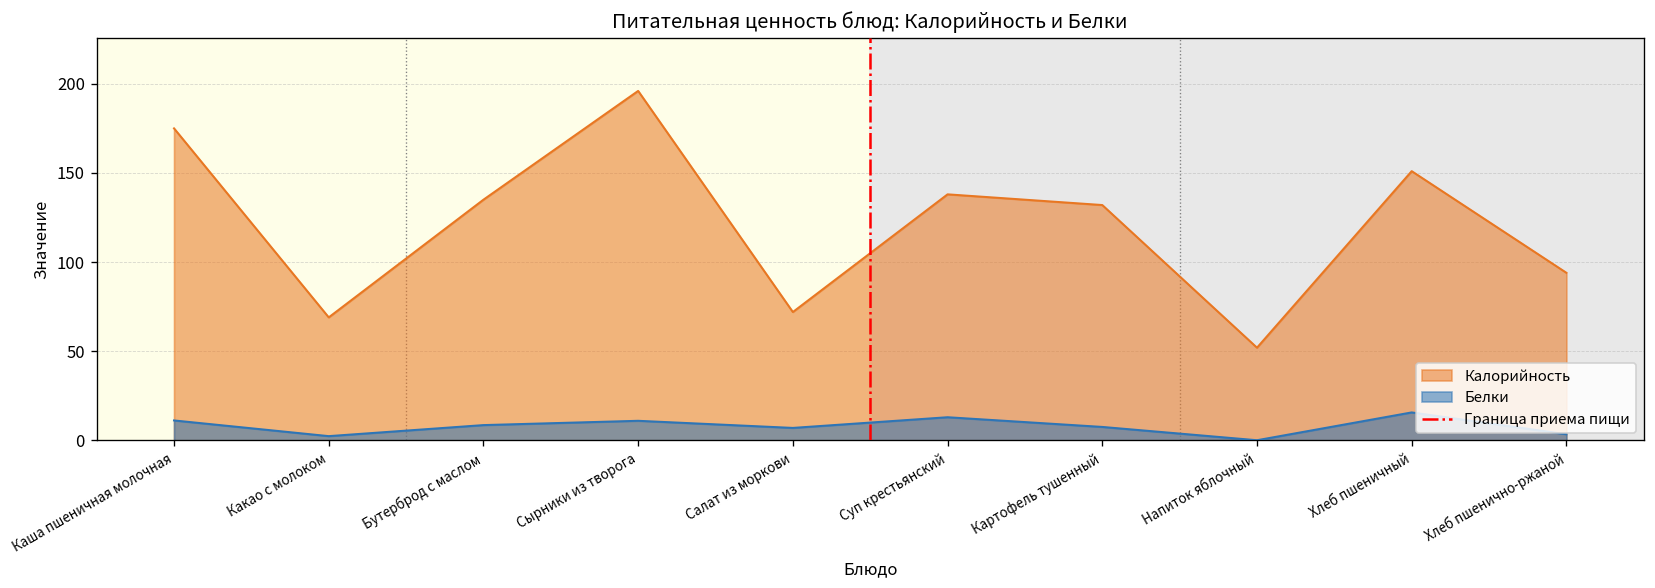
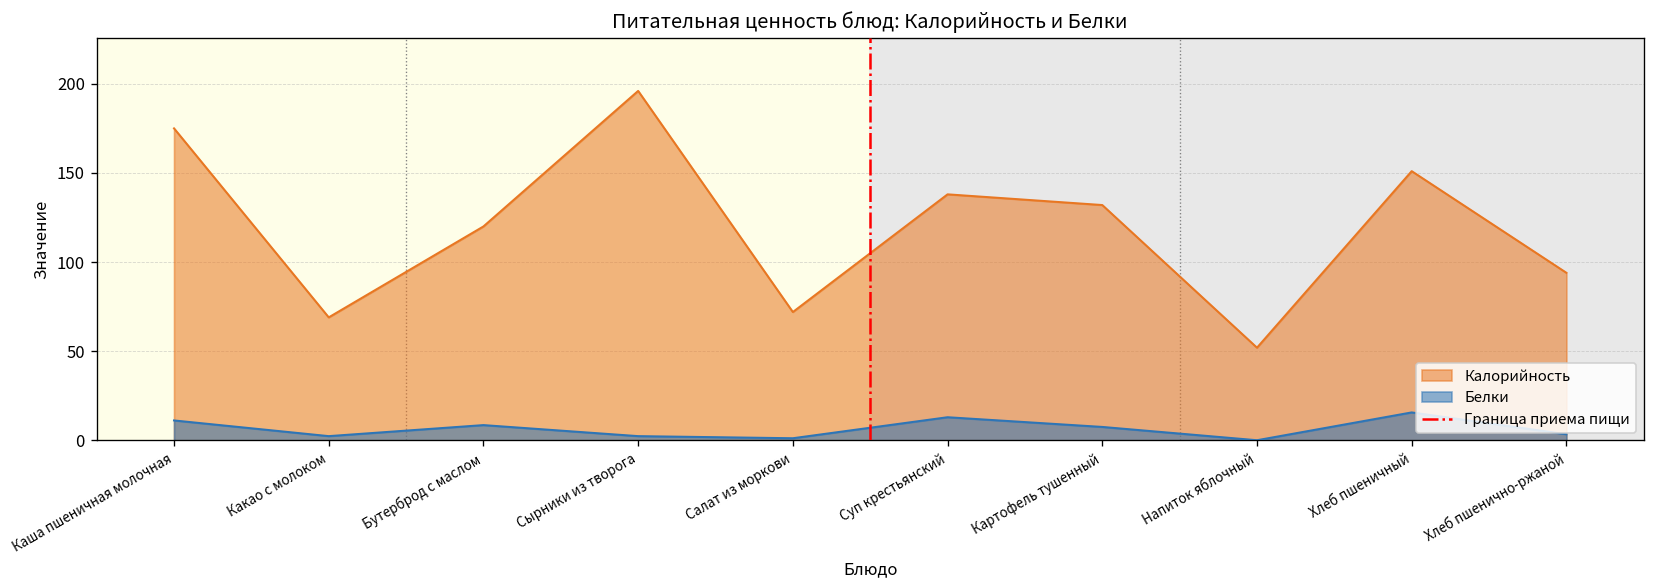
  {
    "Калорийность": {
      "Каша пшеничная молочная": 175,
      "Какао с молоком": 69,
-     "Бутерброд с маслом": 135,
+     "Бутерброд с маслом": 120,
      "Сырники из творога": 196,
      "Салат из моркови": 72,
      "Суп крестьянский": 138,
      "Картофель тушенный": 132,
      "Напиток яблочный": 52,
      "Хлеб пшеничный": 151,
      "Хлеб пшенично-ржаной": 94
    },
    "Белки": {
      "Каша пшеничная молочная": 11,
      "Какао с молоком": 2,
      "Бутерброд с маслом": 9,
-     "Сырники из творога": 11,
-     "Салат из моркови": 7,
+     "Сырники из творога": 2,
+     "Салат из моркови": 1,
      "Суп крестьянский": 13,
      "Картофель тушенный": 8,
      "Напиток яблочный": 0,
      "Хлеб пшеничный": 16,
      "Хлеб пшенично-ржаной": 3
    }
  }
